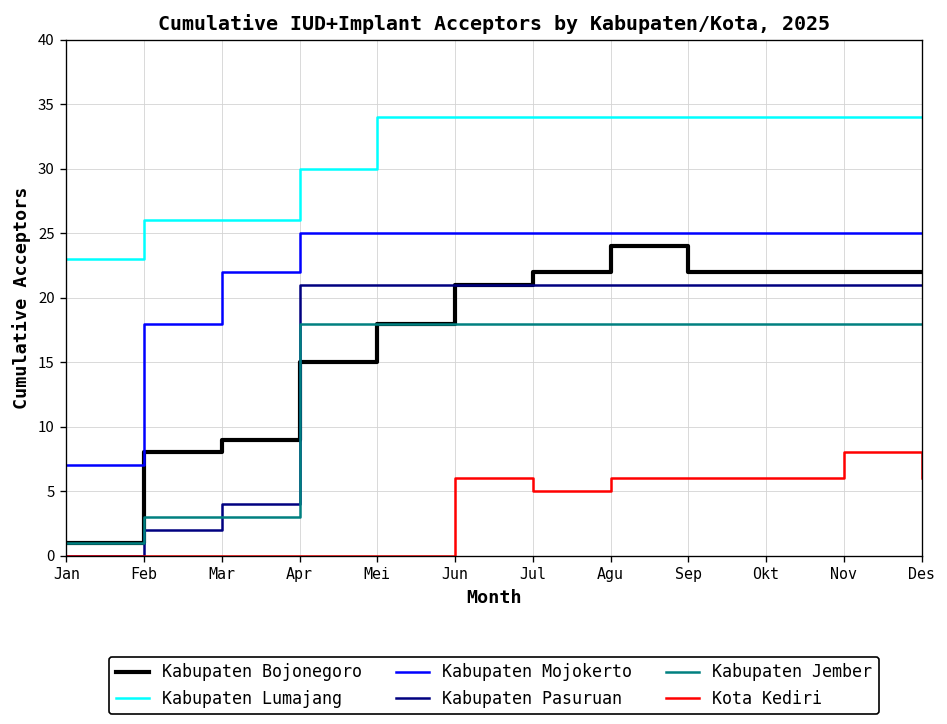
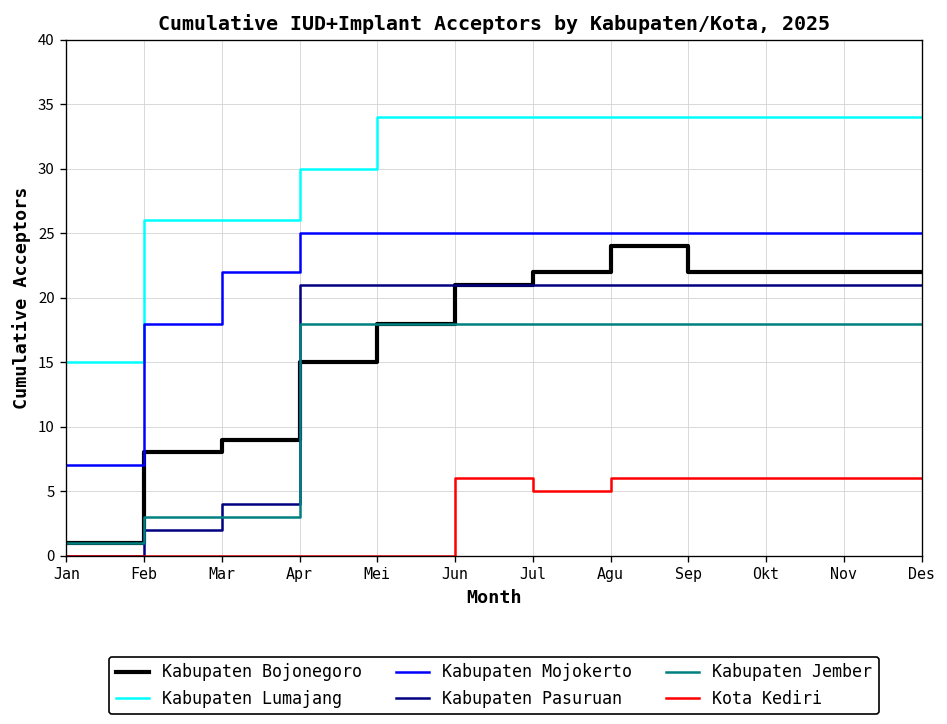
  {
    "Kabupaten Bojonegoro": {
      "Feb": 8,
      "Mar": 9,
      "Apr": 15,
      "Jul": 22,
      "Agu": 24,
      "Sep": 22,
      "Okt": 22,
      "Nov": 22,
      "Des": 22
    },
    "Kabupaten Lumajang": {
-     "Jan": 23,
+     "Jan": 15,
      "Feb": 26,
      "Mar": 26,
      "Apr": 30,
      "Mei": 34,
      "Jun": 34,
      "Jul": 34,
      "Agu": 34,
      "Sep": 34,
      "Okt": 34,
      "Nov": 34,
      "Des": 34
    },
    "Kabupaten Mojokerto": {
      "Jan": 7,
      "Feb": 18,
      "Mar": 22,
      "Apr": 25,
      "Mei": 25,
      "Jun": 25,
      "Jul": 25,
      "Agu": 25,
      "Sep": 25,
      "Okt": 25,
      "Nov": 25,
      "Des": 25
    },
    "Kabupaten Pasuruan": {
      "Feb": 2,
      "Mar": 4,
      "Apr": 21,
      "Mei": 21,
      "Jul": 21,
      "Agu": 21,
      "Sep": 21,
      "Okt": 21,
      "Nov": 21,
      "Des": 21
    },
    "Kabupaten Jember": {
      "Feb": 3,
      "Mar": 3,
      "Apr": 18,
      "Jun": 18,
      "Jul": 18,
      "Agu": 18,
      "Sep": 18,
      "Okt": 18,
      "Nov": 18,
      "Des": 18
    },
    "Kota Kediri": {
      "Feb": 0,
      "Mar": 0,
      "Apr": 0,
      "Mei": 0,
      "Jun": 6,
      "Jul": 5,
      "Agu": 6,
      "Sep": 6,
      "Okt": 6,
-     "Nov": 8,
+     "Nov": 6,
      "Des": 6
    }
  }
